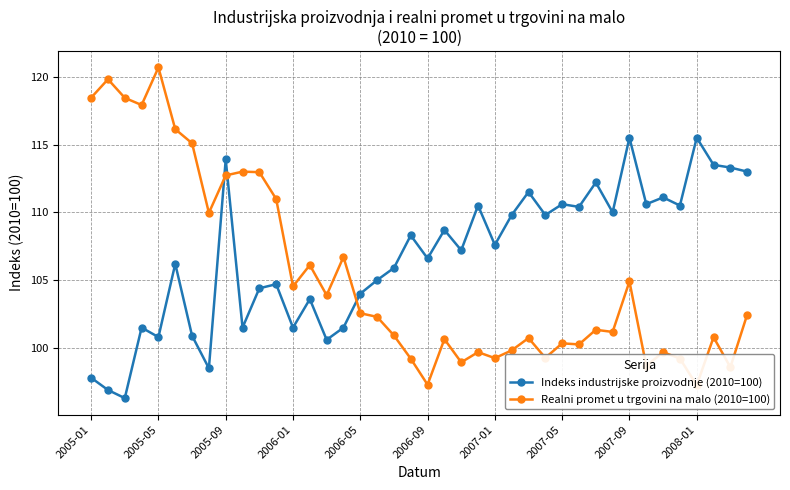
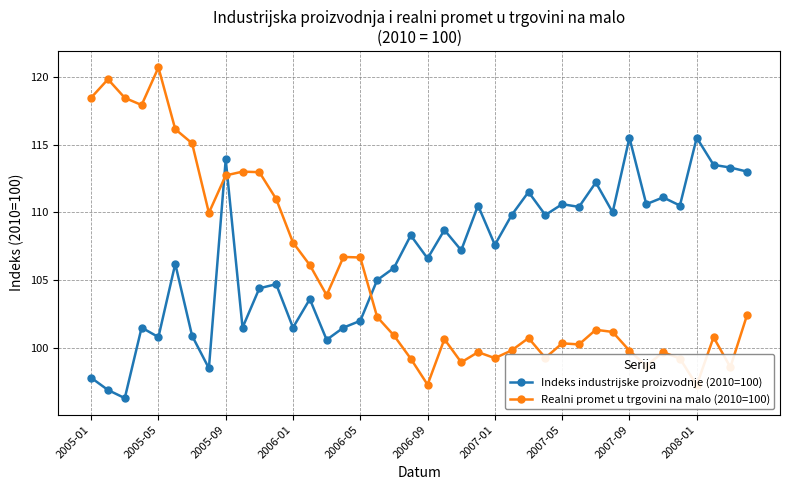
  {
    "Indeks industrijske proizvodnje (2010=100)": {
      "2005-01": 97.8,
      "2005-05": 100.8,
      "2005-09": 114,
      "2006-01": 101.5,
-     "2006-05": 104,
+     "2006-05": 102,
      "2006-09": 106.6,
      "2007-01": 107.6,
      "2007-05": 110.6,
      "2007-09": 115.5,
      "2008-01": 115.5
    },
    "Realni promet u trgovini na malo (2010=100)": {
      "2005-01": 118.5,
      "2005-05": 120.7,
      "2005-09": 112.7,
-     "2006-01": 104.5,
-     "2006-05": 102.6,
+     "2006-01": 107.8,
+     "2006-05": 106.7,
      "2006-09": 97.3,
      "2007-01": 99.3,
      "2007-05": 100.3,
-     "2007-09": 104.9
+     "2007-09": 99.8
    }
  }
